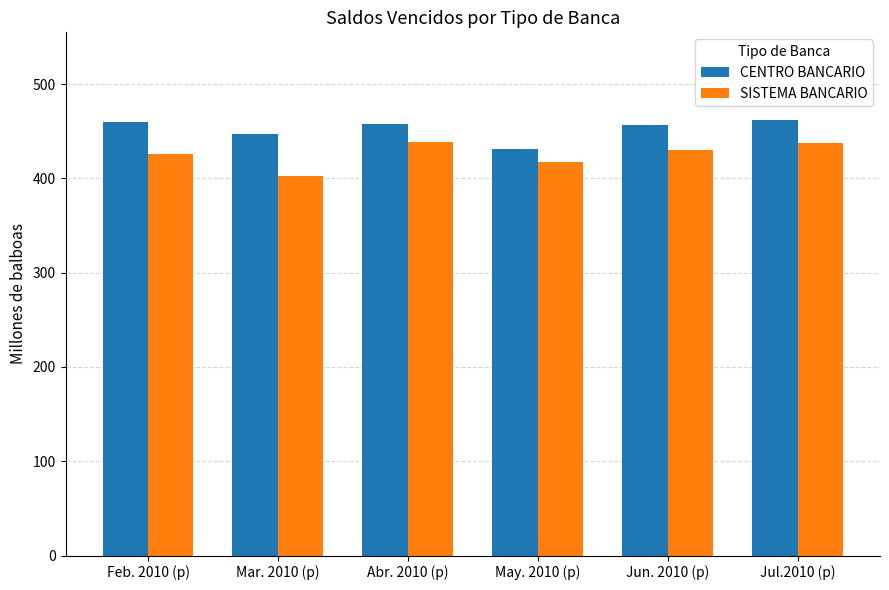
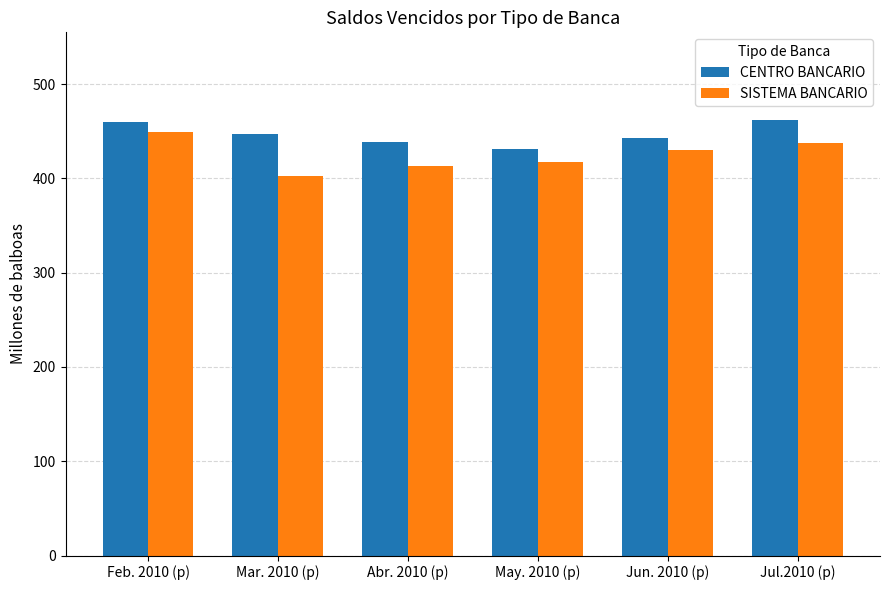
  {
    "CENTRO BANCARIO": {
      "Feb. 2010 (p)": 460,
      "Mar. 2010 (p)": 450,
-     "Abr. 2010 (p)": 460,
+     "Abr. 2010 (p)": 440,
      "May. 2010 (p)": 430,
-     "Jun. 2010 (p)": 460,
+     "Jun. 2010 (p)": 440,
      "Jul.2010 (p)": 460
    },
    "SISTEMA BANCARIO": {
-     "Feb. 2010 (p)": 430,
+     "Feb. 2010 (p)": 450,
      "Mar. 2010 (p)": 400,
-     "Abr. 2010 (p)": 440,
+     "Abr. 2010 (p)": 410,
      "May. 2010 (p)": 420,
      "Jun. 2010 (p)": 430,
      "Jul.2010 (p)": 440
    }
  }
